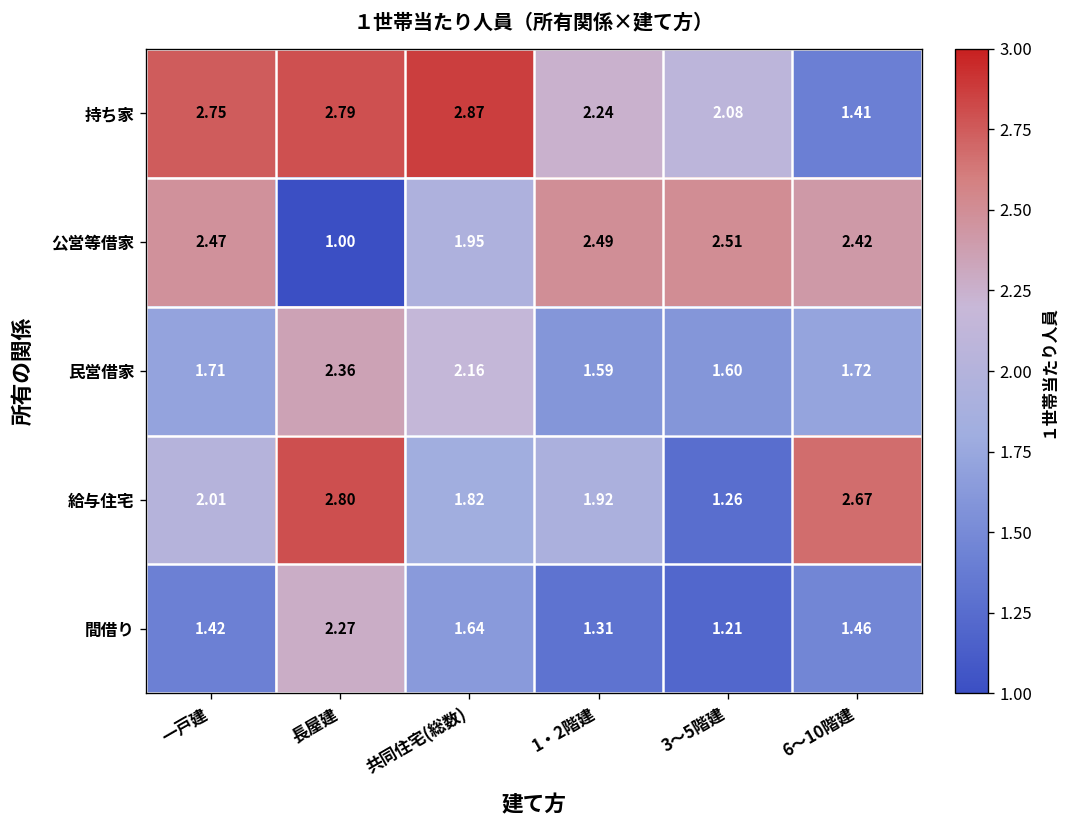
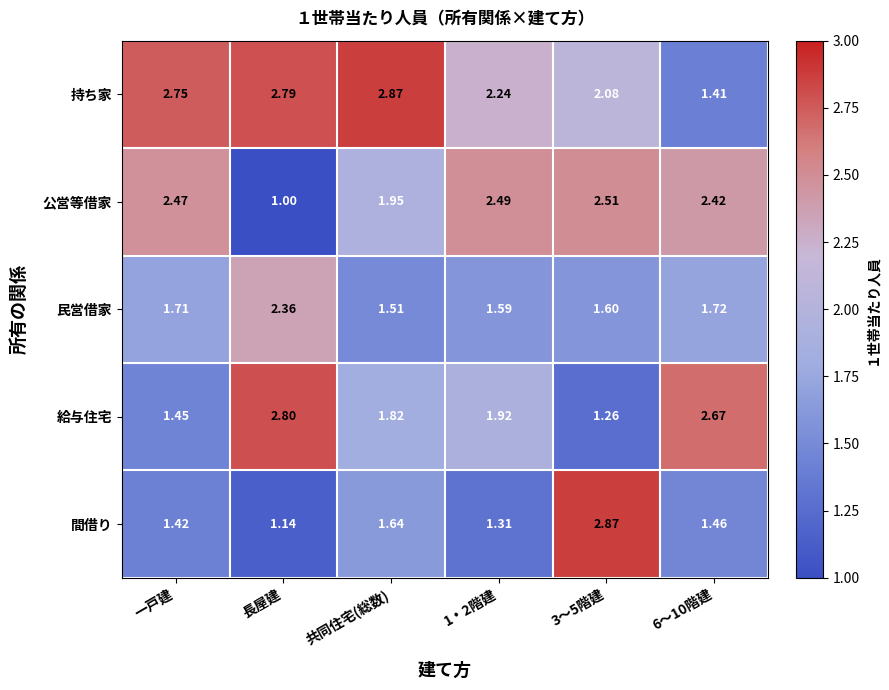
  {
    "持ち家": {
      "一戸建": 2.75,
      "長屋建": 2.79,
      "共同住宅(総数)": 2.87,
      "1・2階建": 2.24,
      "3～5階建": 2.08,
      "6～10階建": 1.41
    },
    "公営等借家": {
      "一戸建": 2.47,
      "長屋建": 1.00,
      "共同住宅(総数)": 1.95,
      "1・2階建": 2.49,
      "3～5階建": 2.51,
      "6～10階建": 2.42
    },
    "民営借家": {
      "一戸建": 1.71,
      "長屋建": 2.36,
-     "共同住宅(総数)": 2.16,
+     "共同住宅(総数)": 1.51,
      "1・2階建": 1.59,
      "3～5階建": 1.60,
      "6～10階建": 1.72
    },
    "給与住宅": {
-     "一戸建": 2.01,
+     "一戸建": 1.45,
      "長屋建": 2.80,
      "共同住宅(総数)": 1.82,
      "1・2階建": 1.92,
      "3～5階建": 1.26,
      "6～10階建": 2.67
    },
    "間借り": {
      "一戸建": 1.42,
-     "長屋建": 2.27,
+     "長屋建": 1.14,
      "共同住宅(総数)": 1.64,
      "1・2階建": 1.31,
-     "3～5階建": 1.21,
+     "3～5階建": 2.87,
      "6～10階建": 1.46
    }
  }
